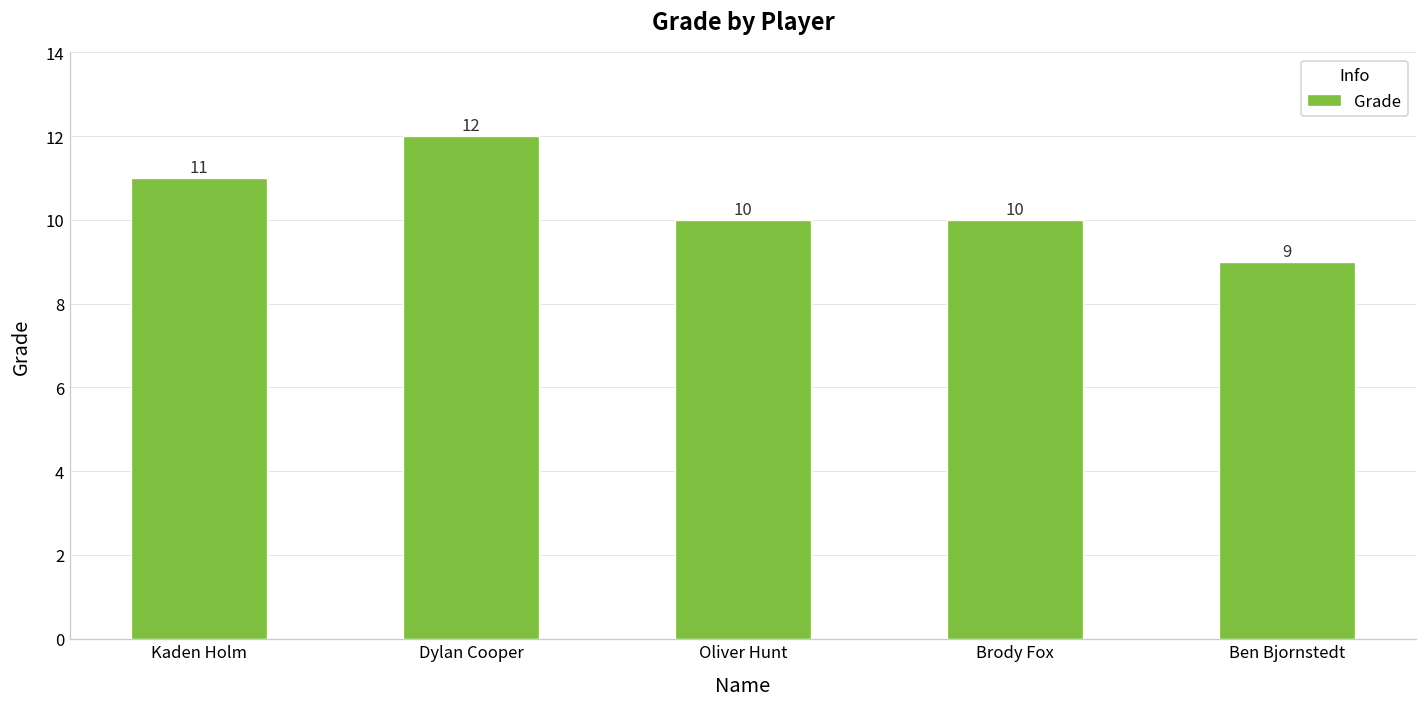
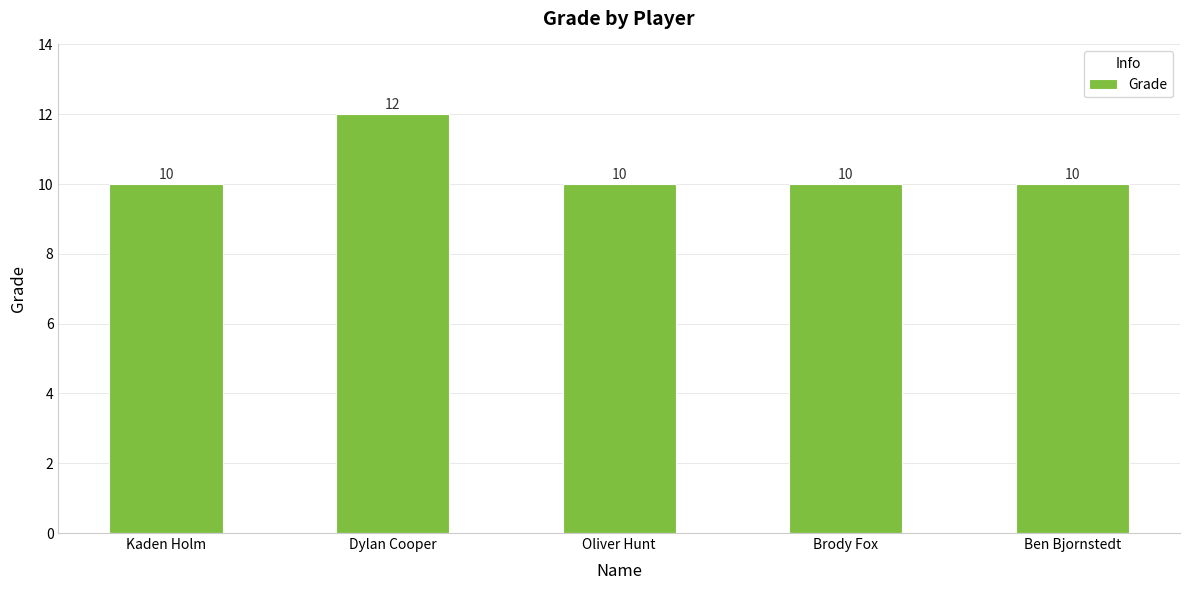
  {
-   "Kaden Holm": 11,
+   "Kaden Holm": 10,
    "Dylan Cooper": 12,
    "Oliver Hunt": 10,
    "Brody Fox": 10,
-   "Ben Bjornstedt": 9
+   "Ben Bjornstedt": 10
  }
